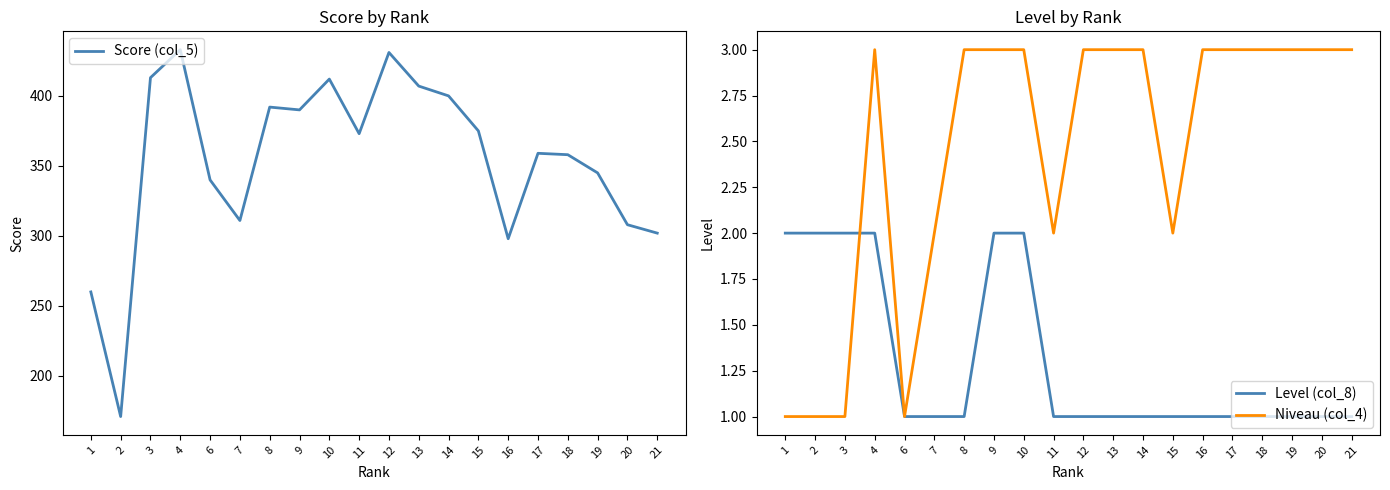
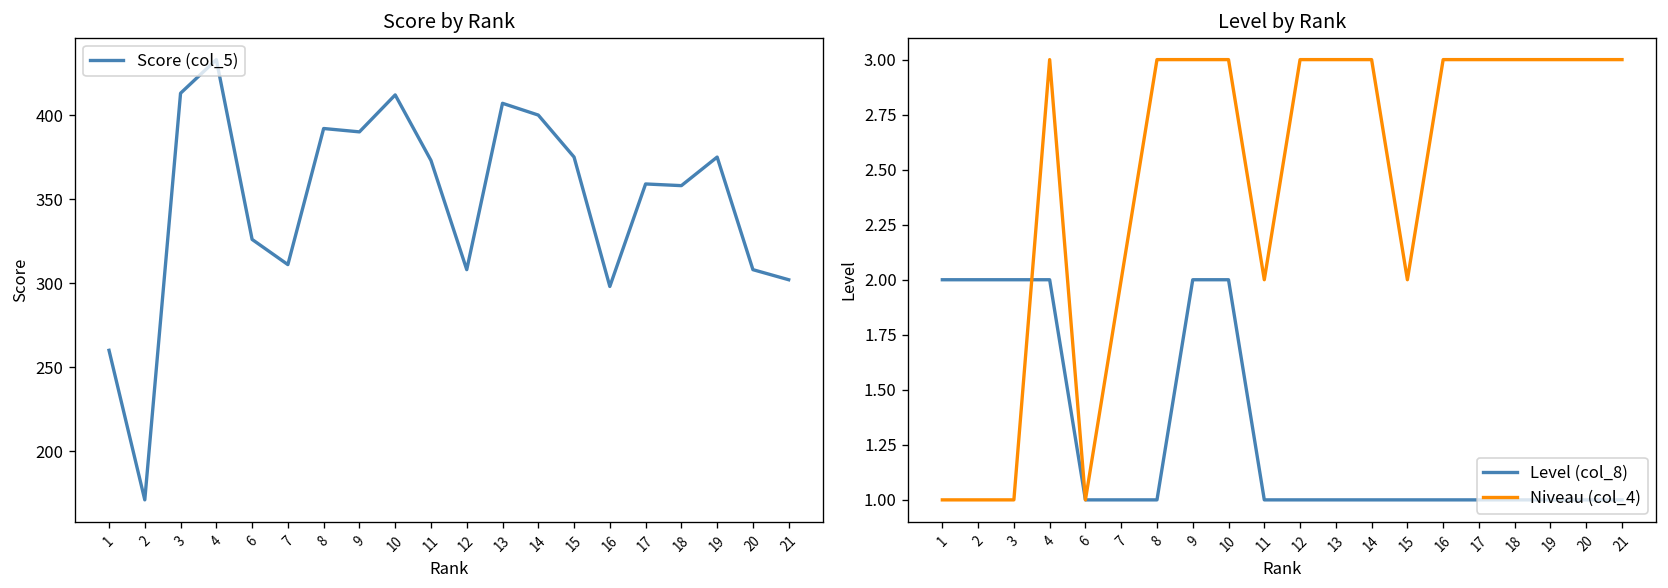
  {
    "Score by Rank": {
      "1": 260,
      "2": 171,
      "3": 413,
-     "6": 340,
+     "6": 326,
      "7": 311,
      "8": 392,
      "9": 390,
      "10": 412,
      "11": 373,
-     "12": 431,
+     "12": 308,
      "13": 407,
      "14": 400,
      "15": 375,
      "16": 298,
      "17": 359,
      "18": 358,
-     "19": 345,
+     "19": 375,
      "20": 308,
      "21": 302
    },
    "Level by Rank": {
      "Level (col_8)": {
        "1": 2.00,
        "2": 2.00,
        "3": 2.00,
        "4": 2.00,
        "7": 1.00,
        "8": 1.00,
        "9": 2.00,
        "10": 2.00,
        "11": 1.00,
        "12": 1.00,
        "13": 1.00,
        "14": 1.00,
        "15": 1.00,
        "16": 1.00
      },
      "Niveau (col_4)": {
        "1": 1.00,
        "2": 1.00,
        "3": 1.00,
        "4": 3.00,
        "7": 2.00,
        "8": 3.00,
        "9": 3.00,
        "10": 3.00,
        "11": 2.00,
        "12": 3.00,
        "13": 3.00,
        "14": 3.00,
        "15": 2.00,
        "16": 3.00,
        "17": 3.00,
        "18": 3.00,
        "19": 3.00,
        "20": 3.00,
        "21": 3.00
      }
    }
  }
